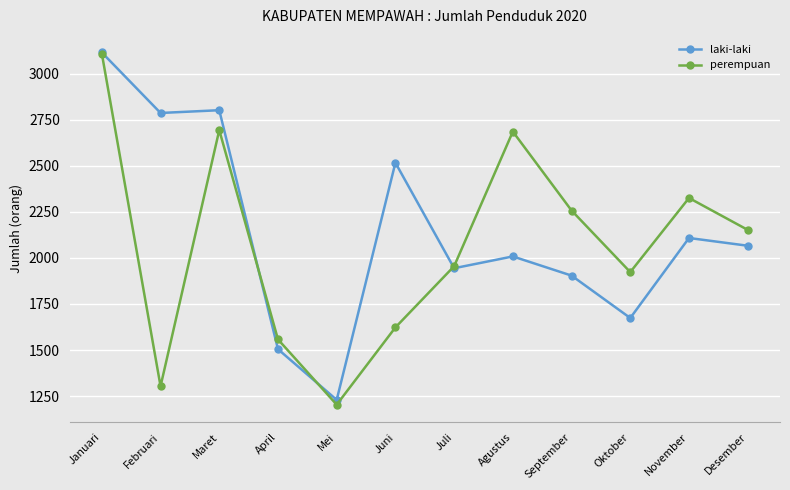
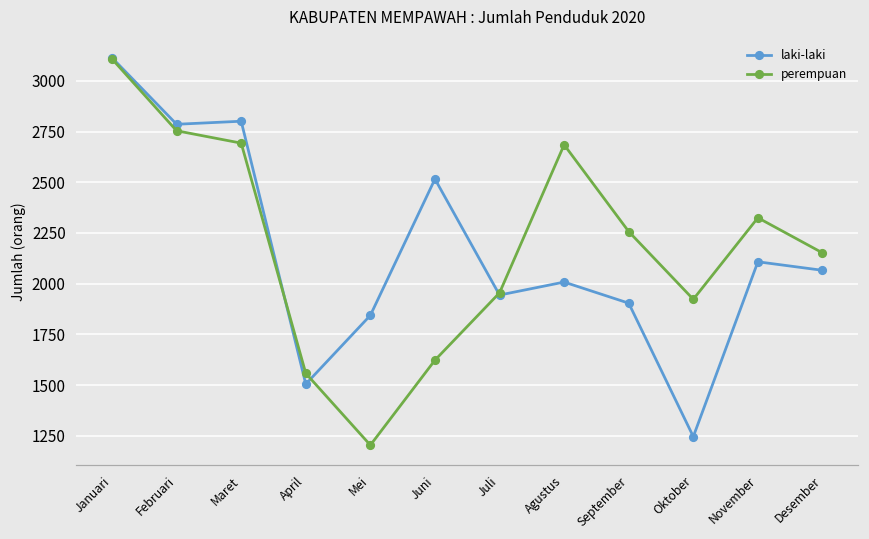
  {
    "laki-laki": {
      "Februari": 2790,
      "Maret": 2800,
      "April": 1510,
-     "Mei": 1230,
+     "Mei": 1840,
      "Juni": 2520,
      "Agustus": 2010,
      "September": 1900,
-     "Oktober": 1670,
+     "Oktober": 1250,
      "November": 2110,
      "Desember": 2070
    },
    "perempuan": {
-     "Februari": 1300,
+     "Februari": 2750,
      "Maret": 2690,
      "April": 1560,
      "Mei": 1200,
      "Juni": 1620,
      "Agustus": 2690,
      "September": 2260,
      "Oktober": 1920,
      "November": 2330,
      "Desember": 2150
    }
  }
